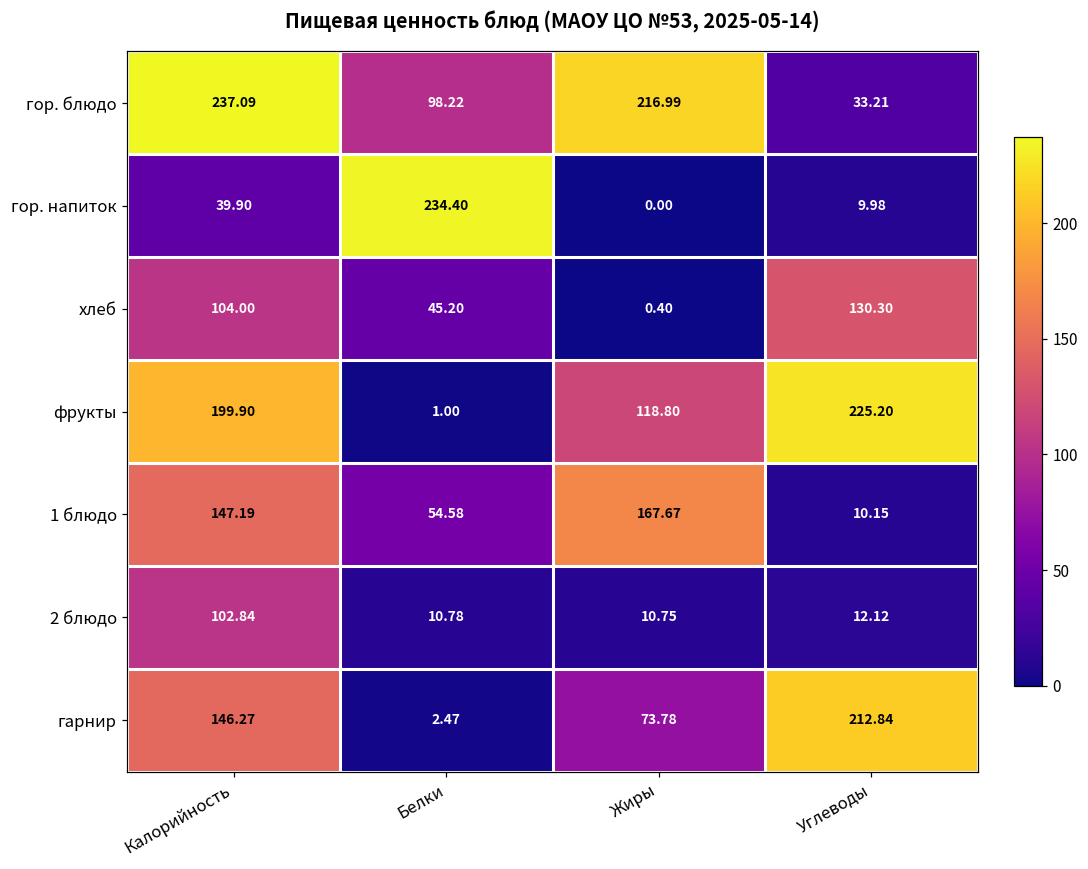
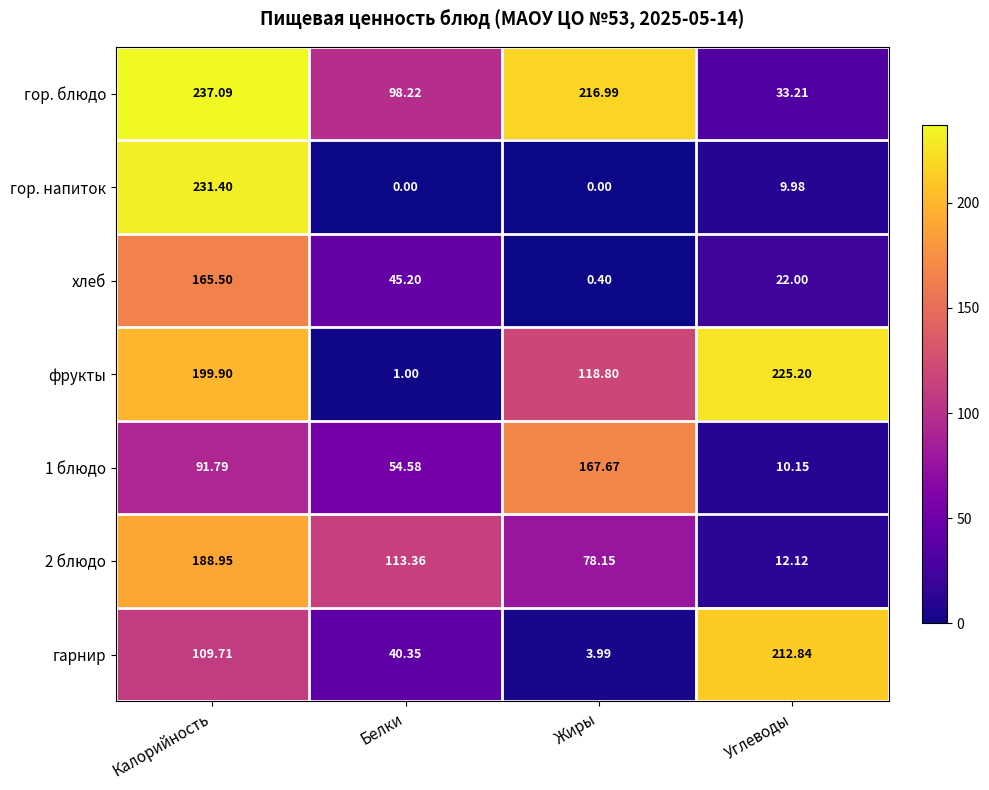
  {
    "гор. блюдо": {
      "Калорийность": 237.09,
      "Белки": 98.22,
      "Жиры": 216.99,
      "Углеводы": 33.21
    },
    "гор. напиток": {
-     "Калорийность": 39.90,
-     "Белки": 234.40,
+     "Калорийность": 231.40,
+     "Белки": 0.00,
      "Жиры": 0.00,
      "Углеводы": 9.98
    },
    "хлеб": {
-     "Калорийность": 104.00,
+     "Калорийность": 165.50,
      "Белки": 45.20,
      "Жиры": 0.40,
-     "Углеводы": 130.30
+     "Углеводы": 22.00
    },
    "фрукты": {
      "Калорийность": 199.90,
      "Белки": 1.00,
      "Жиры": 118.80,
      "Углеводы": 225.20
    },
    "1 блюдо": {
-     "Калорийность": 147.19,
+     "Калорийность": 91.79,
      "Белки": 54.58,
      "Жиры": 167.67,
      "Углеводы": 10.15
    },
    "2 блюдо": {
-     "Калорийность": 102.84,
-     "Белки": 10.78,
-     "Жиры": 10.75,
+     "Калорийность": 188.95,
+     "Белки": 113.36,
+     "Жиры": 78.15,
      "Углеводы": 12.12
    },
    "гарнир": {
-     "Калорийность": 146.27,
-     "Белки": 2.47,
-     "Жиры": 73.78,
+     "Калорийность": 109.71,
+     "Белки": 40.35,
+     "Жиры": 3.99,
      "Углеводы": 212.84
    }
  }
